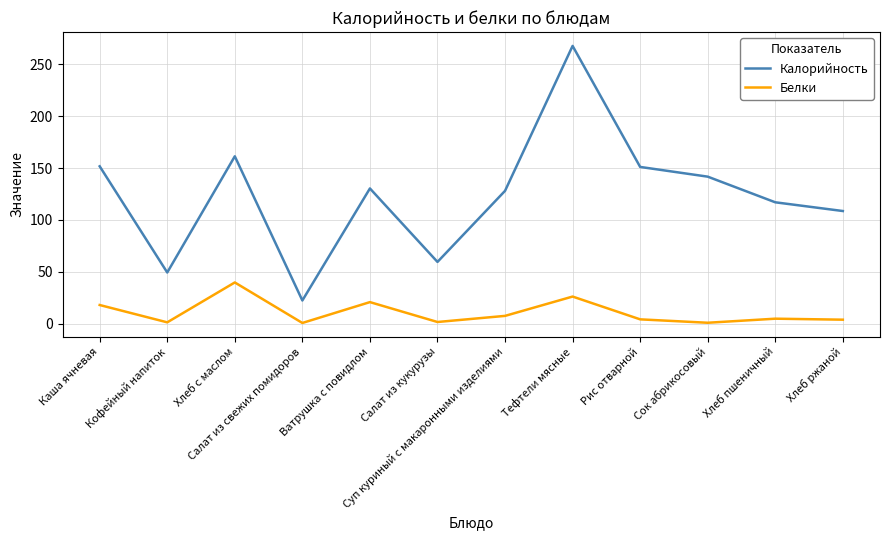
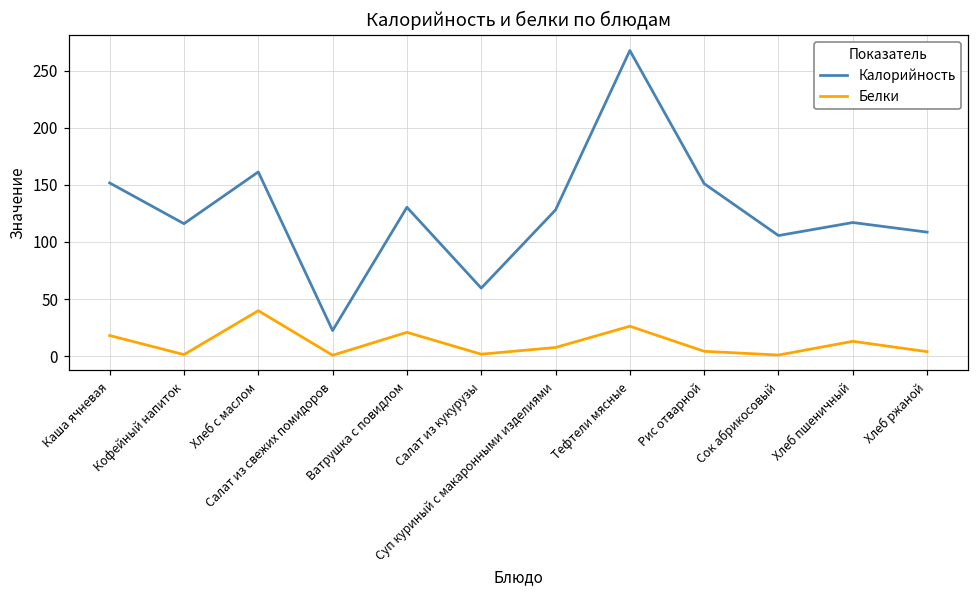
  {
    "Калорийность": {
      "Каша ячневая": 152,
-     "Кофейный напиток": 49,
+     "Кофейный напиток": 116,
      "Хлеб с маслом": 161,
      "Салат из свежих помидоров": 22,
      "Ватрушка с повидлом": 130,
      "Салат из кукурузы": 60,
      "Суп куриный с макаронными изделиями": 128,
      "Тефтели мясные": 268,
      "Рис отварной": 151,
-     "Сок абрикосовый": 142,
+     "Сок абрикосовый": 106,
      "Хлеб пшеничный": 117,
      "Хлеб ржаной": 109
    },
    "Белки": {
      "Каша ячневая": 18,
      "Кофейный напиток": 1,
      "Хлеб с маслом": 40,
      "Салат из свежих помидоров": 1,
      "Ватрушка с повидлом": 21,
      "Салат из кукурузы": 2,
      "Суп куриный с макаронными изделиями": 8,
      "Тефтели мясные": 26,
      "Рис отварной": 4,
      "Сок абрикосовый": 1,
-     "Хлеб пшеничный": 5,
+     "Хлеб пшеничный": 13,
      "Хлеб ржаной": 4
    }
  }
